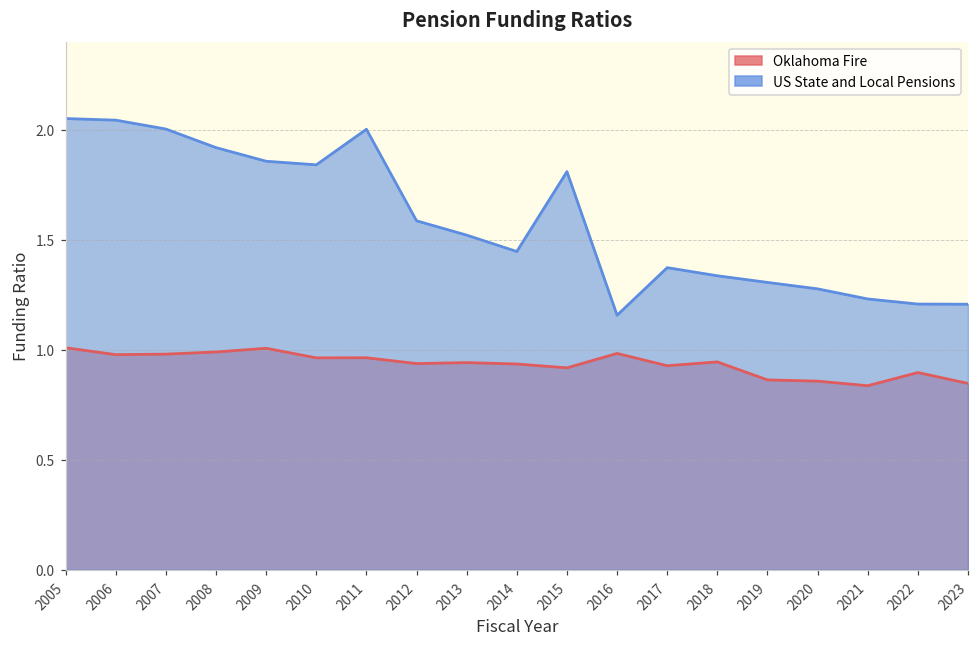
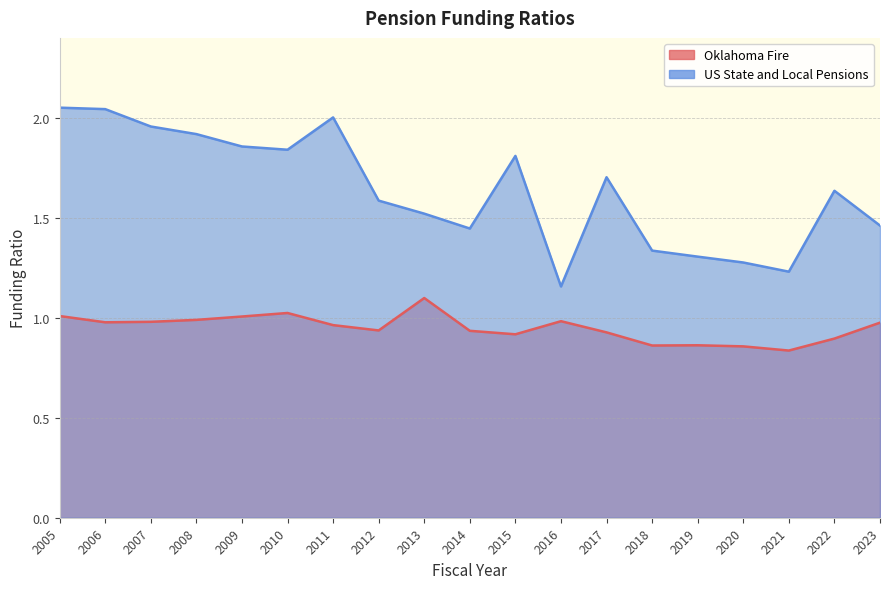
  {
    "Oklahoma Fire": {
      "2005": 1.01,
      "2006": 0.98,
      "2007": 0.98,
      "2008": 0.99,
      "2009": 1.01,
-     "2010": 0.96,
+     "2010": 1.02,
      "2011": 0.96,
      "2012": 0.94,
-     "2013": 0.94,
+     "2013": 1.10,
      "2014": 0.93,
      "2015": 0.92,
      "2016": 0.98,
      "2017": 0.93,
-     "2018": 0.94,
+     "2018": 0.86,
      "2019": 0.86,
      "2020": 0.86,
      "2021": 0.84,
      "2022": 0.90,
-     "2023": 0.85
+     "2023": 0.98
    },
    "US State and Local Pensions": {
      "2005": 2.05,
      "2006": 2.04,
-     "2007": 2.00,
+     "2007": 1.96,
      "2008": 1.92,
      "2009": 1.86,
      "2010": 1.84,
      "2011": 2.00,
      "2012": 1.59,
      "2013": 1.52,
      "2014": 1.45,
      "2015": 1.81,
      "2016": 1.16,
-     "2017": 1.37,
+     "2017": 1.70,
      "2018": 1.34,
      "2019": 1.31,
      "2020": 1.28,
      "2021": 1.23,
-     "2022": 1.21,
-     "2023": 1.21
+     "2022": 1.64,
+     "2023": 1.46
    }
  }
